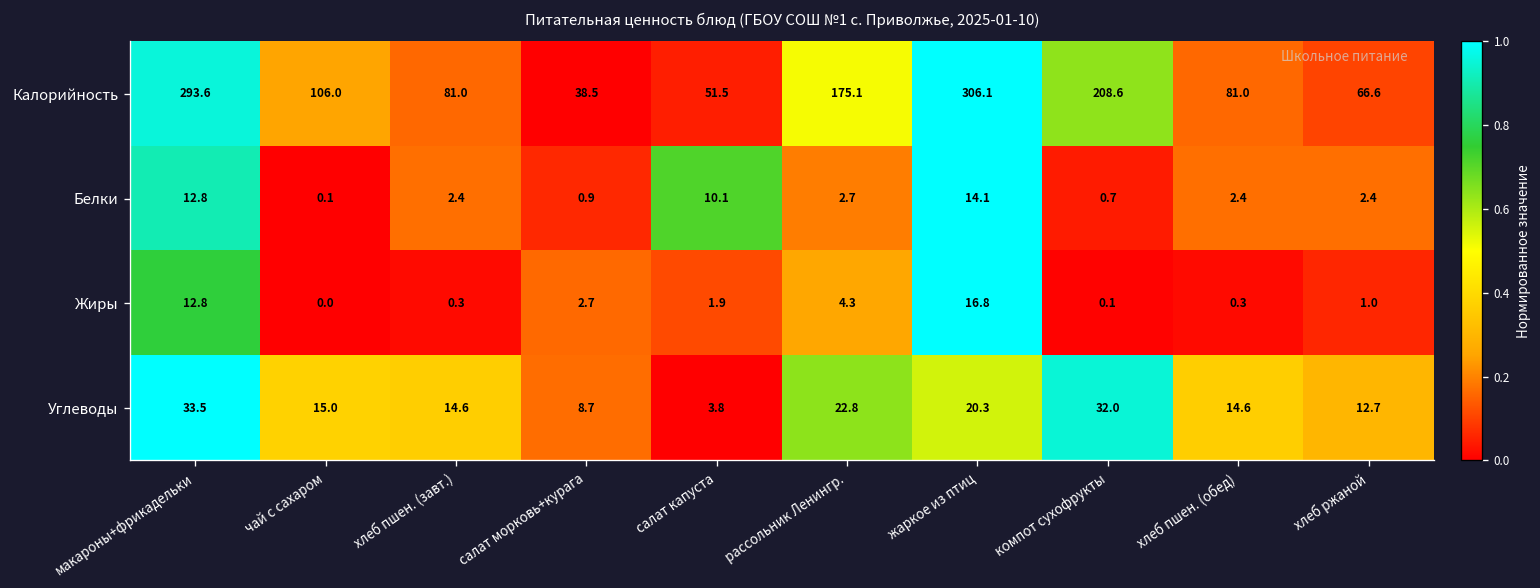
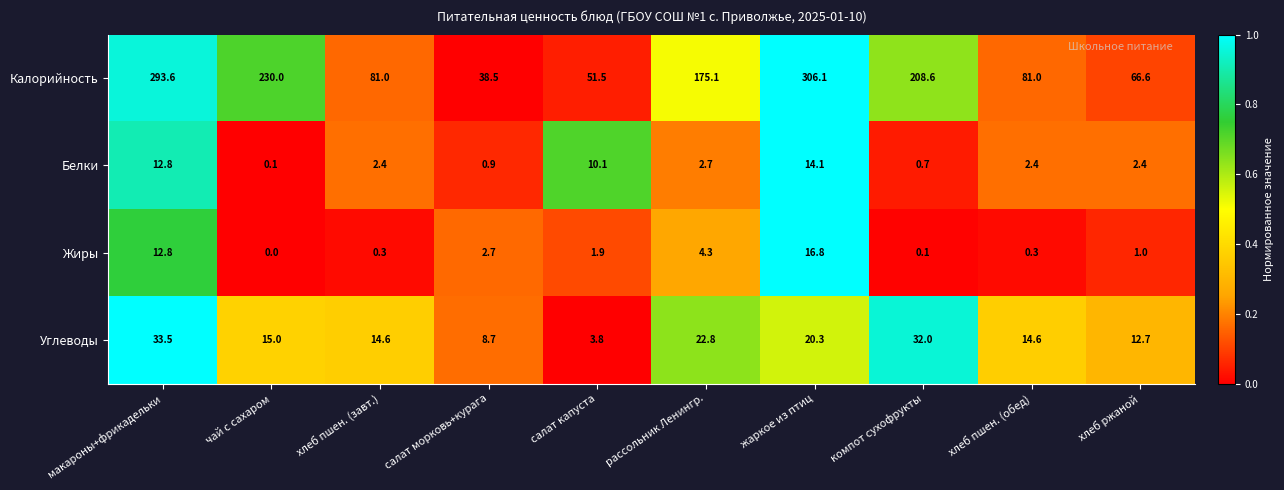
  {
    "Калорийность": {
      "макароны+фрикадельки": 293.6,
-     "чай с сахаром": 106.0,
+     "чай с сахаром": 230.0,
      "хлеб пшен. (завт.)": 81.0,
      "салат морковь+курага": 38.5,
      "салат капуста": 51.5,
      "рассольник Ленингр.": 175.1,
      "жаркое из птиц": 306.1,
      "компот сухофрукты": 208.6,
      "хлеб пшен. (обед)": 81.0
    },
    "Белки": {
      "макароны+фрикадельки": 12.8,
      "чай с сахаром": 0.1,
      "хлеб пшен. (завт.)": 2.4,
      "салат морковь+курага": 0.9,
      "салат капуста": 10.1,
      "рассольник Ленингр.": 2.7,
      "жаркое из птиц": 14.1,
      "компот сухофрукты": 0.7,
      "хлеб пшен. (обед)": 2.4,
      "хлеб ржаной": 2.4
    },
    "Жиры": {
      "макароны+фрикадельки": 12.8,
      "чай с сахаром": 0.0,
      "хлеб пшен. (завт.)": 0.3,
      "салат морковь+курага": 2.7,
      "салат капуста": 1.9,
      "рассольник Ленингр.": 4.3,
      "жаркое из птиц": 16.8,
      "компот сухофрукты": 0.1,
      "хлеб пшен. (обед)": 0.3,
      "хлеб ржаной": 1.0
    },
    "Углеводы": {
      "макароны+фрикадельки": 33.5,
      "чай с сахаром": 15.0,
      "хлеб пшен. (завт.)": 14.6,
      "салат морковь+курага": 8.7,
      "салат капуста": 3.8,
      "рассольник Ленингр.": 22.8,
      "жаркое из птиц": 20.3,
      "компот сухофрукты": 32.0,
      "хлеб пшен. (обед)": 14.6,
      "хлеб ржаной": 12.7
    }
  }
